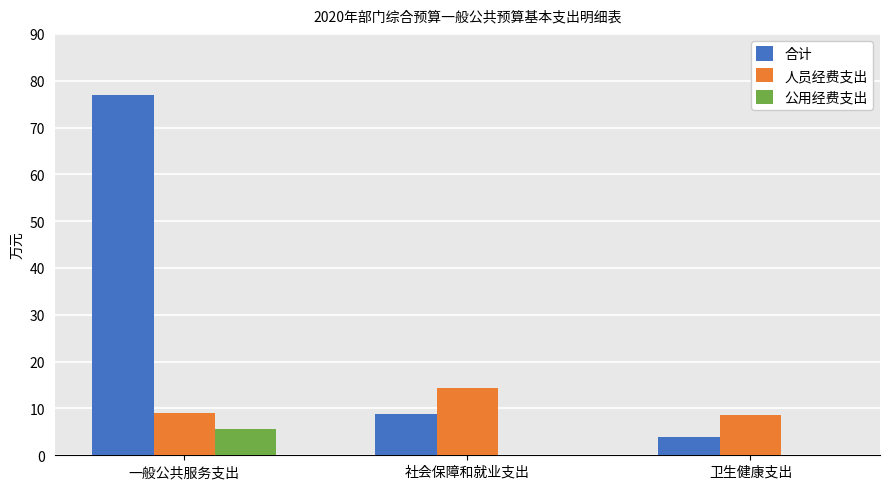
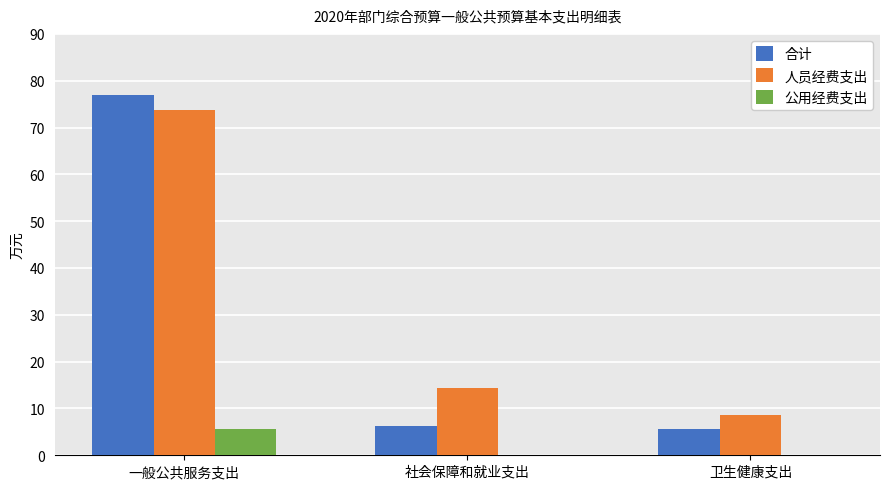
  {
    "合计": {
      "一般公共服务支出": 77,
-     "社会保障和就业支出": 9,
-     "卫生健康支出": 4
+     "社会保障和就业支出": 6,
+     "卫生健康支出": 6
    },
    "人员经费支出": {
-     "一般公共服务支出": 9,
+     "一般公共服务支出": 74,
      "社会保障和就业支出": 14,
      "卫生健康支出": 9
    },
    "公用经费支出": {
      "一般公共服务支出": 6,
      "社会保障和就业支出": 0,
      "卫生健康支出": 0
    }
  }
